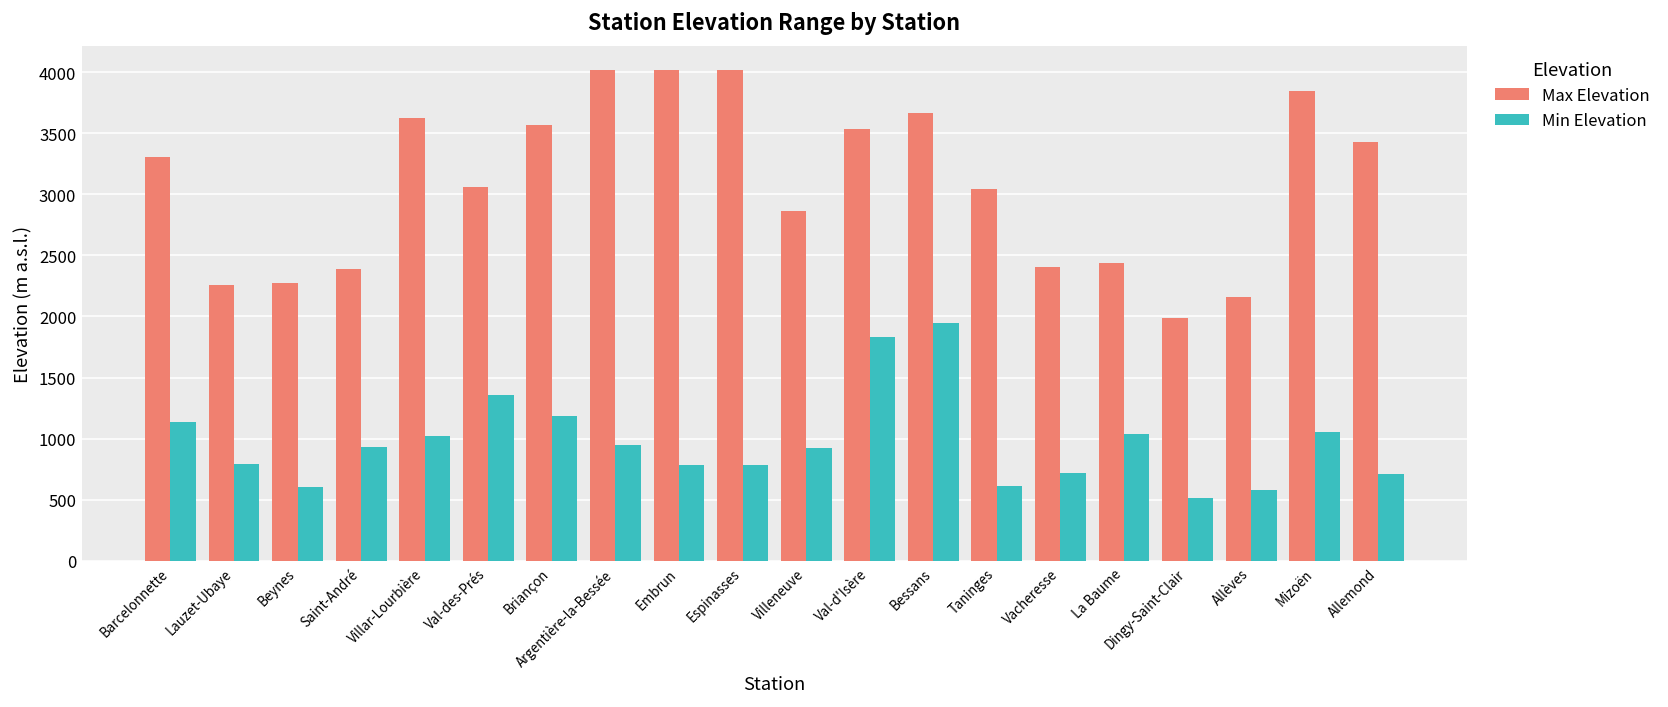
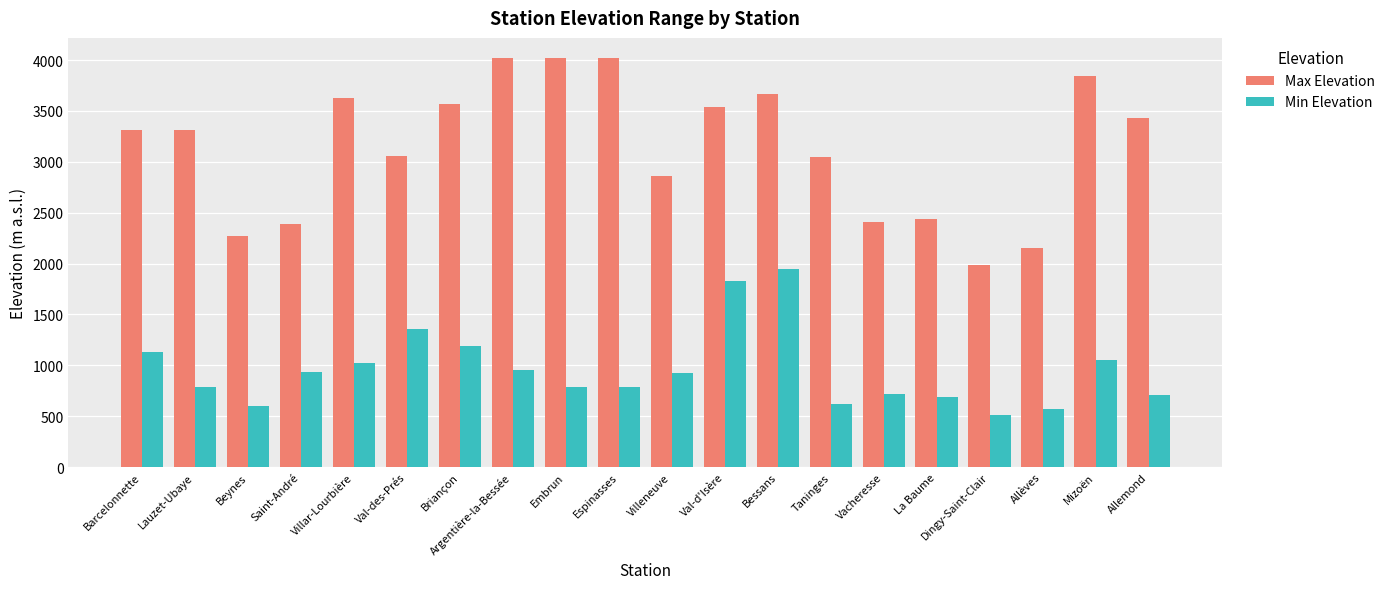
  {
    "Max Elevation": {
      "Barcelonnette": 3310,
-     "Lauzet-Ubaye": 2260,
+     "Lauzet-Ubaye": 3310,
      "Beynes": 2270,
      "Saint-André": 2390,
      "Villar-Lourbière": 3620,
      "Val-des-Prés": 3060,
      "Briançon": 3570,
      "Argentière-la-Bessée": 4020,
      "Embrun": 4020,
      "Espinasses": 4020,
      "Villeneuve": 2860,
      "Val-d'Isère": 3540,
      "Bessans": 3670,
      "Taninges": 3040,
      "Vacheresse": 2410,
      "La Baume": 2430,
      "Dingy-Saint-Clair": 1990,
      "Allèves": 2160,
      "Mizoën": 3850,
      "Allemond": 3430
    },
    "Min Elevation": {
      "Barcelonnette": 1130,
      "Lauzet-Ubaye": 790,
      "Beynes": 610,
      "Saint-André": 930,
      "Villar-Lourbière": 1020,
      "Val-des-Prés": 1360,
      "Briançon": 1190,
      "Argentière-la-Bessée": 950,
      "Embrun": 790,
      "Espinasses": 790,
      "Villeneuve": 930,
      "Val-d'Isère": 1830,
      "Bessans": 1950,
      "Taninges": 620,
      "Vacheresse": 720,
-     "La Baume": 1040,
+     "La Baume": 690,
      "Dingy-Saint-Clair": 510,
      "Allèves": 580,
      "Mizoën": 1060,
      "Allemond": 710
    }
  }
